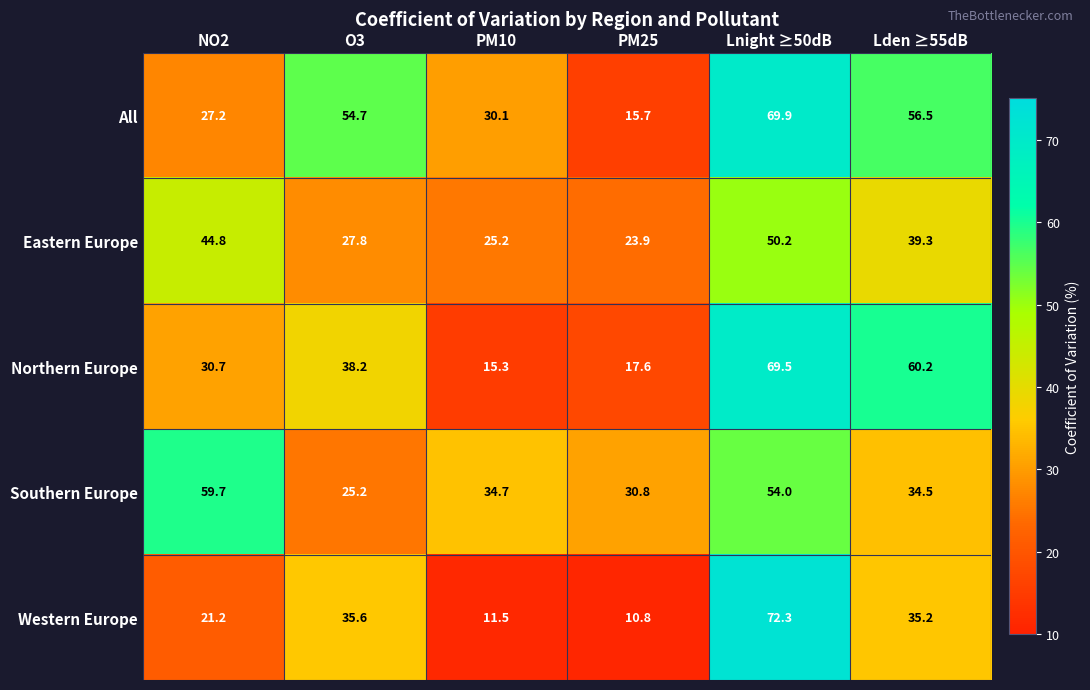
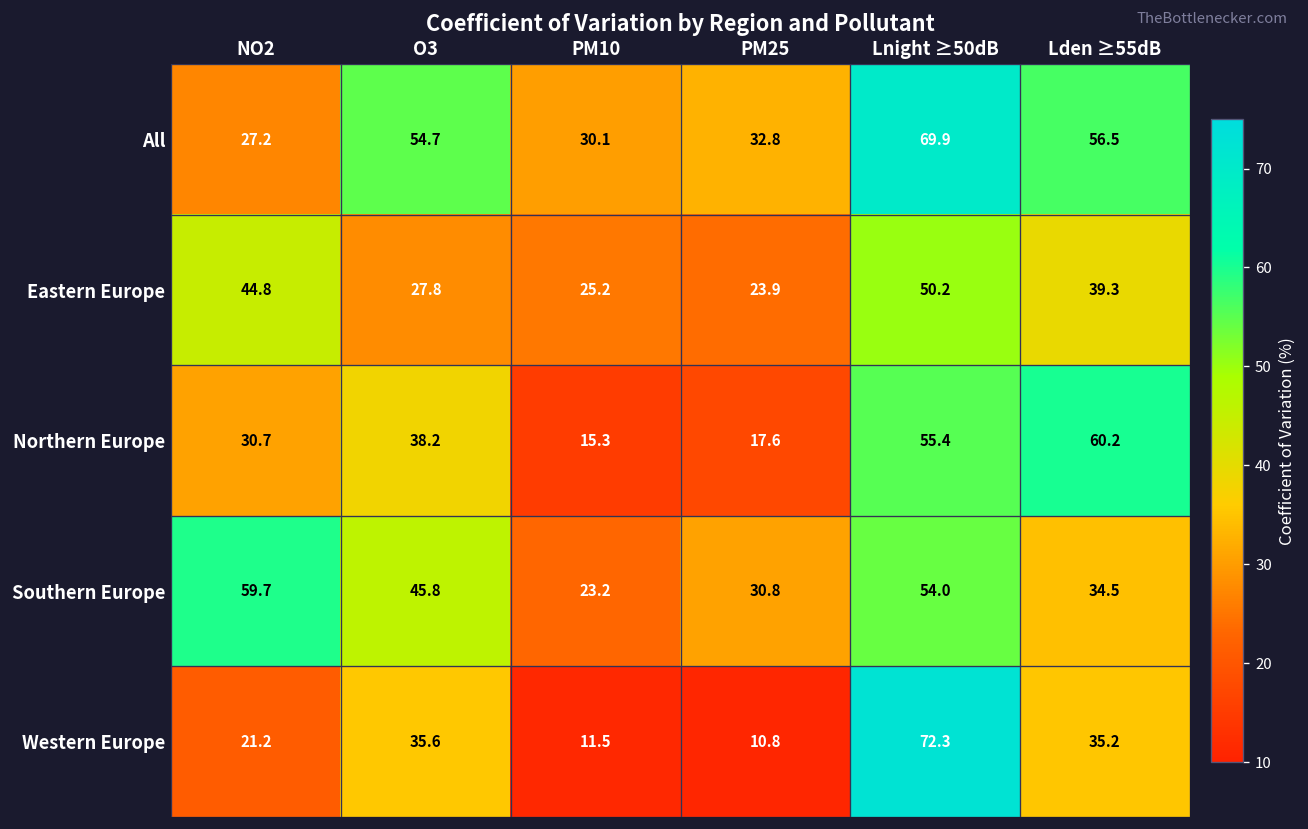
  {
    "All": {
      "NO2": 27.2,
      "O3": 54.7,
      "PM10": 30.1,
-     "PM25": 15.7,
+     "PM25": 32.8,
      "Lnight ≥50dB": 69.9,
      "Lden ≥55dB": 56.5
    },
    "Eastern Europe": {
      "NO2": 44.8,
      "O3": 27.8,
      "PM10": 25.2,
      "PM25": 23.9,
      "Lnight ≥50dB": 50.2,
      "Lden ≥55dB": 39.3
    },
    "Northern Europe": {
      "NO2": 30.7,
      "O3": 38.2,
      "PM10": 15.3,
      "PM25": 17.6,
-     "Lnight ≥50dB": 69.5,
+     "Lnight ≥50dB": 55.4,
      "Lden ≥55dB": 60.2
    },
    "Southern Europe": {
      "NO2": 59.7,
-     "O3": 25.2,
-     "PM10": 34.7,
+     "O3": 45.8,
+     "PM10": 23.2,
      "PM25": 30.8,
      "Lnight ≥50dB": 54.0,
      "Lden ≥55dB": 34.5
    },
    "Western Europe": {
      "NO2": 21.2,
      "O3": 35.6,
      "PM10": 11.5,
      "PM25": 10.8,
      "Lnight ≥50dB": 72.3,
      "Lden ≥55dB": 35.2
    }
  }
